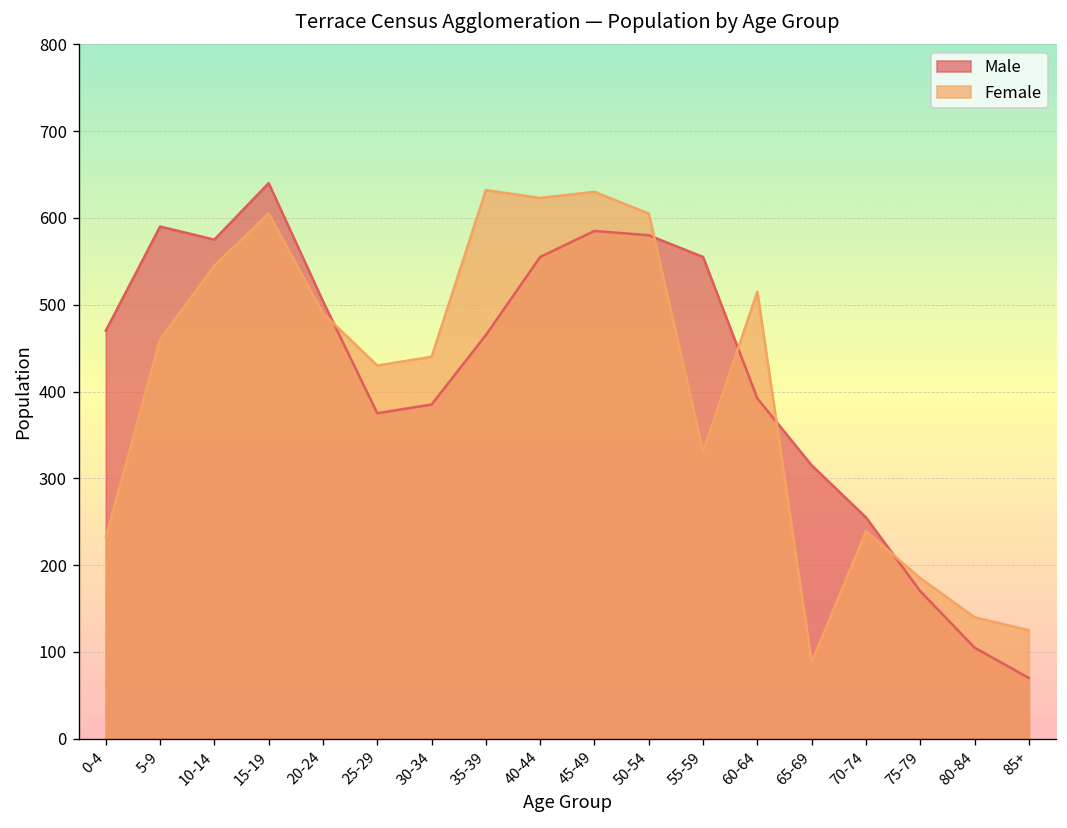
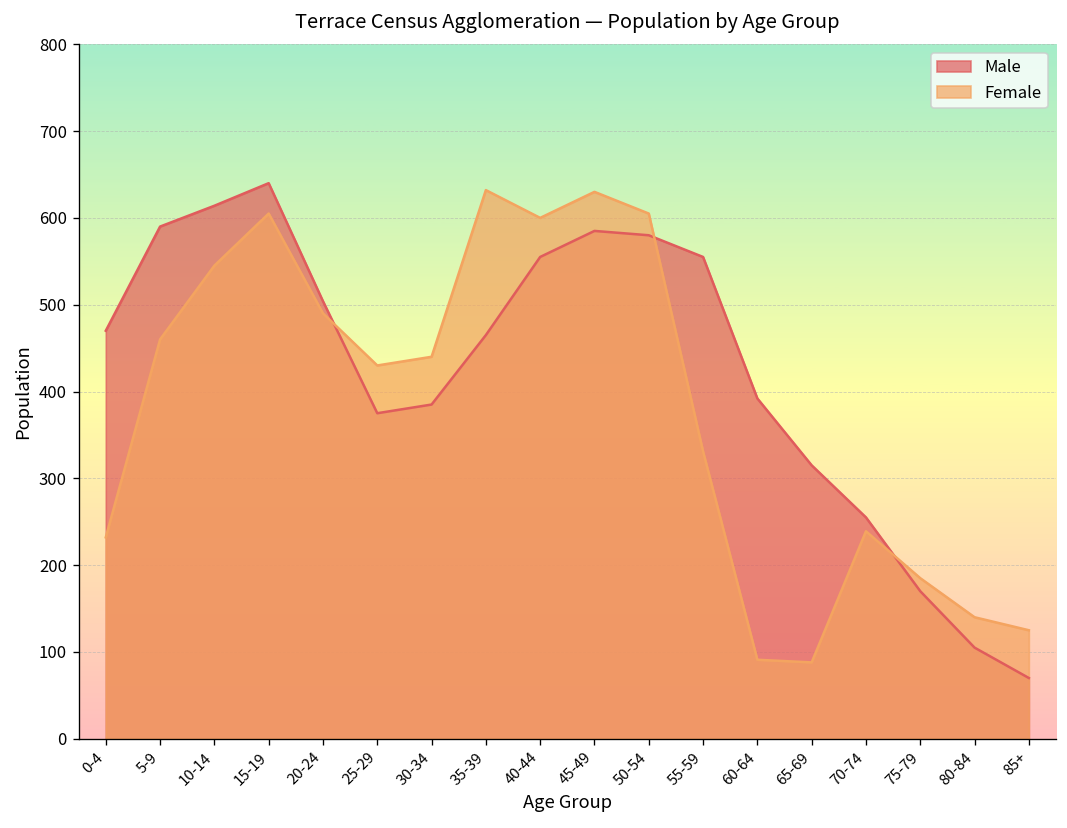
  {
    "Male": {
      "0-4": 470,
      "5-9": 590,
-     "10-14": 580,
+     "10-14": 610,
      "15-19": 640,
      "20-24": 500,
      "25-29": 380,
      "30-34": 390,
      "35-39": 470,
      "40-44": 560,
      "45-49": 590,
      "50-54": 580,
      "55-59": 560,
      "60-64": 390,
      "65-69": 320,
      "70-74": 260,
      "75-79": 170,
      "80-84": 110,
      "85+": 70
    },
    "Female": {
      "0-4": 230,
      "5-9": 460,
      "10-14": 550,
      "15-19": 610,
      "20-24": 490,
      "25-29": 430,
      "30-34": 440,
      "35-39": 630,
-     "40-44": 620,
+     "40-44": 600,
      "45-49": 630,
      "50-54": 610,
      "55-59": 330,
-     "60-64": 520,
+     "60-64": 90,
      "65-69": 90,
      "70-74": 240,
      "75-79": 190,
      "80-84": 140,
      "85+": 130
    }
  }
